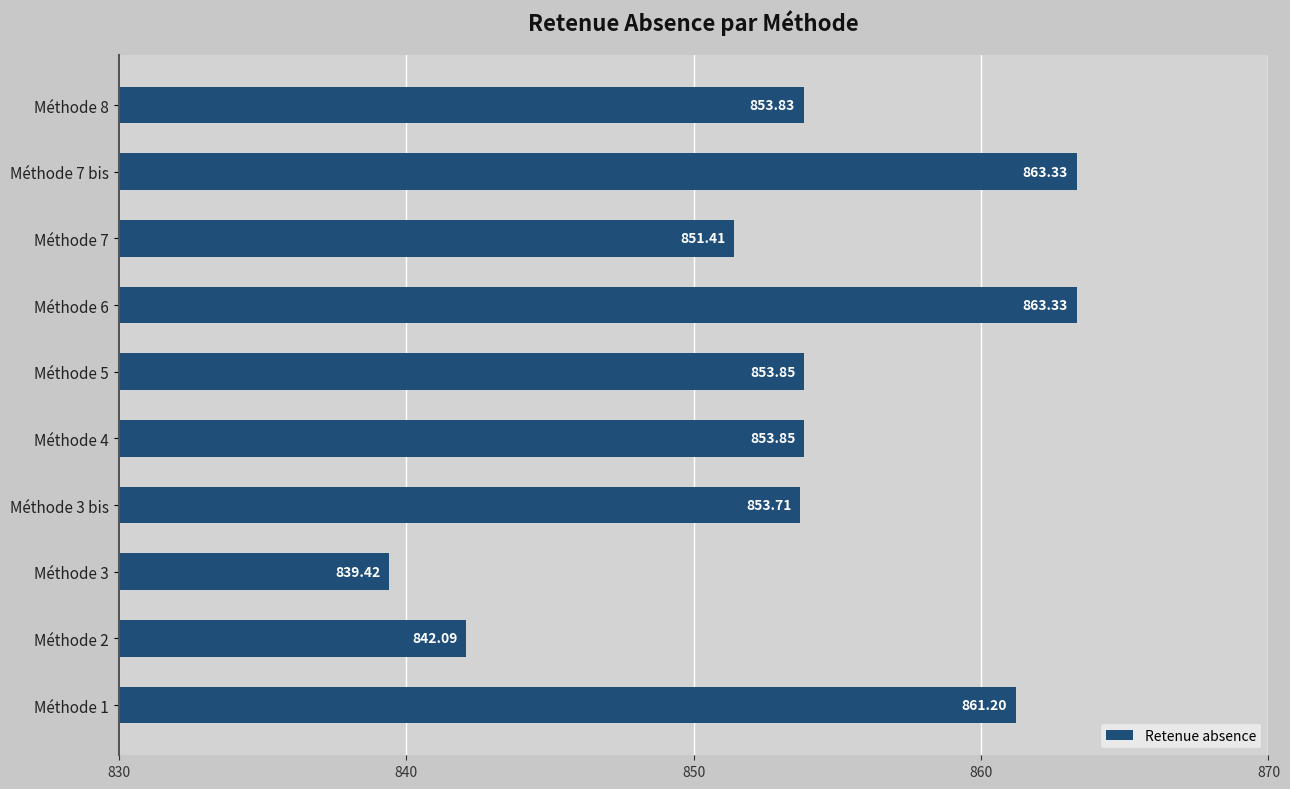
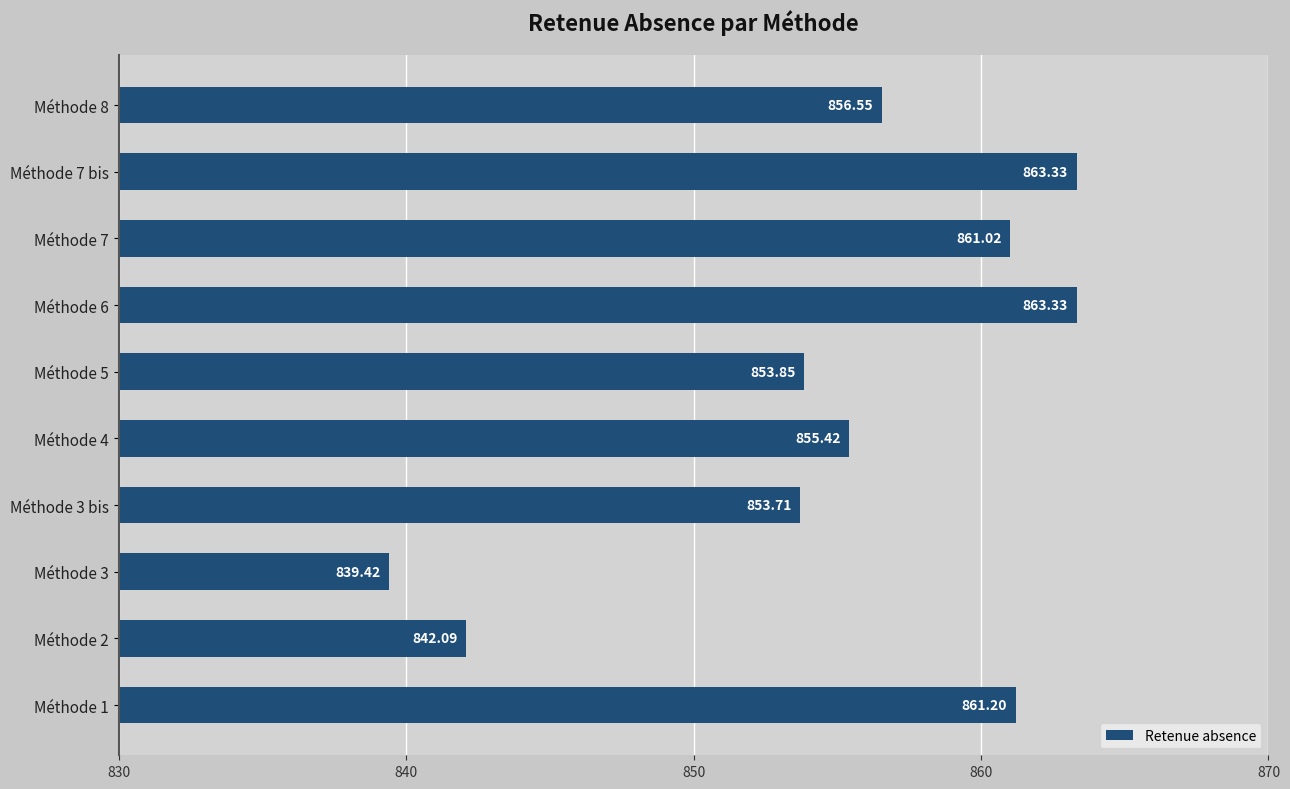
  {
-   "Méthode 8": 853.83,
+   "Méthode 8": 856.55,
    "Méthode 7 bis": 863.33,
-   "Méthode 7": 851.41,
+   "Méthode 7": 861.02,
    "Méthode 6": 863.33,
    "Méthode 5": 853.85,
-   "Méthode 4": 853.85,
+   "Méthode 4": 855.42,
    "Méthode 3 bis": 853.71,
    "Méthode 3": 839.42,
    "Méthode 2": 842.09,
    "Méthode 1": 861.20
  }
